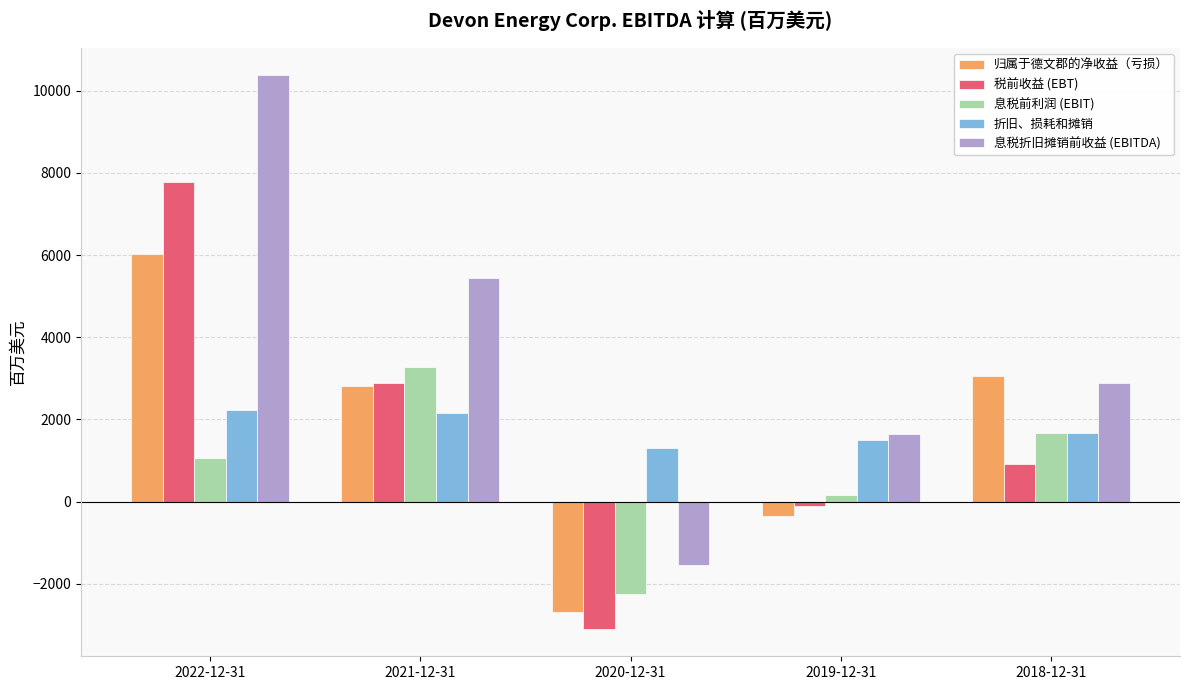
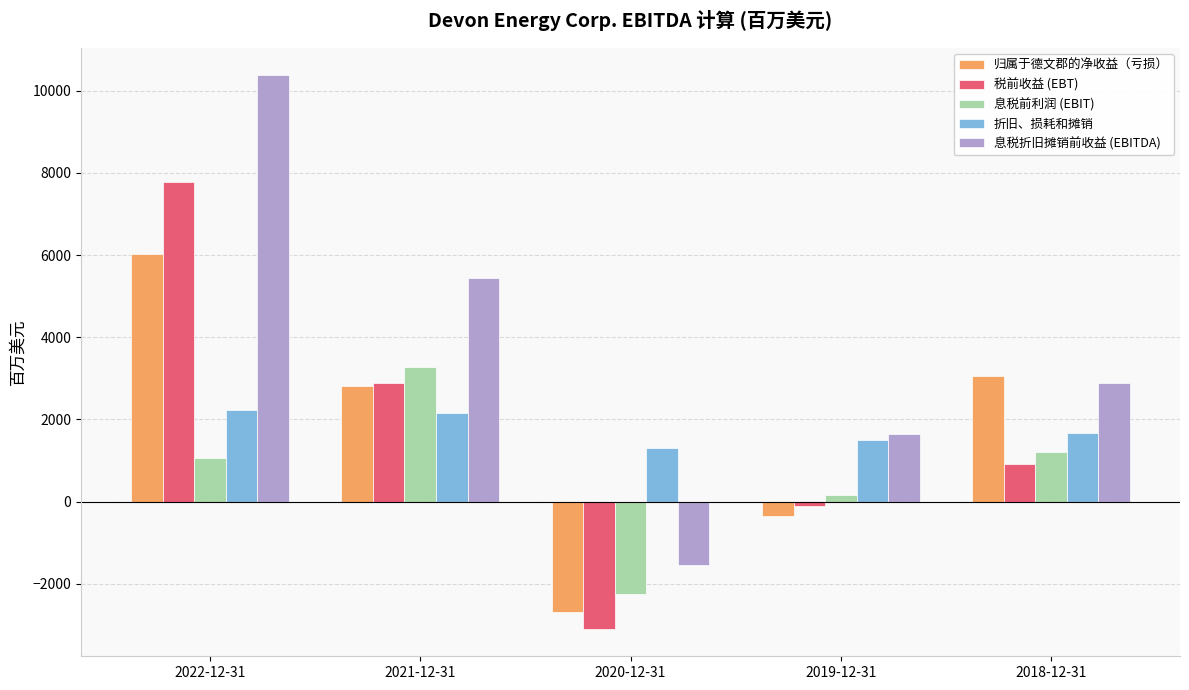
  {
    "归属于德文郡的净收益（亏损）": {
      "2022-12-31": 6000,
      "2021-12-31": 2800,
      "2020-12-31": -2700,
      "2019-12-31": -400,
      "2018-12-31": 3100
    },
    "税前收益 (EBT)": {
      "2022-12-31": 7800,
      "2021-12-31": 2900,
      "2020-12-31": -3100,
      "2019-12-31": -100,
      "2018-12-31": 900
    },
    "息税前利润 (EBIT)": {
      "2022-12-31": 1100,
      "2021-12-31": 3300,
      "2020-12-31": -2300,
      "2019-12-31": 200,
-     "2018-12-31": 1700
+     "2018-12-31": 1200
    }
  }
